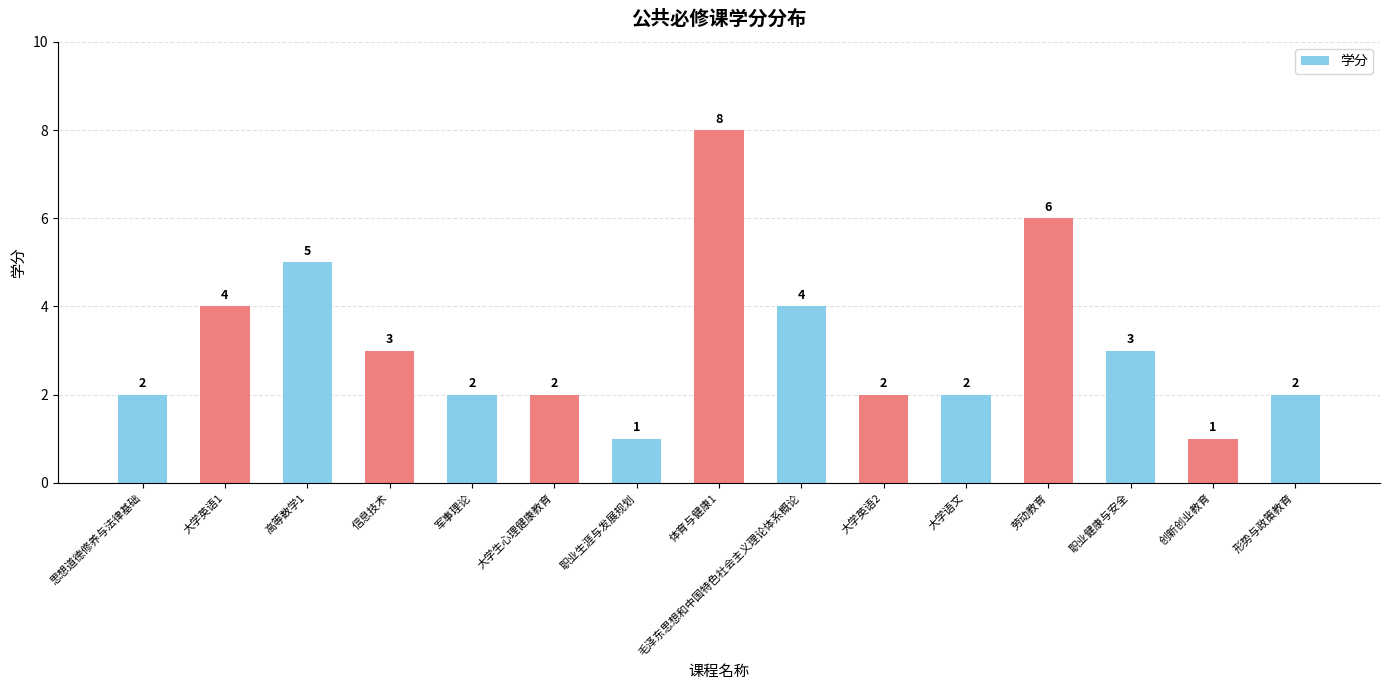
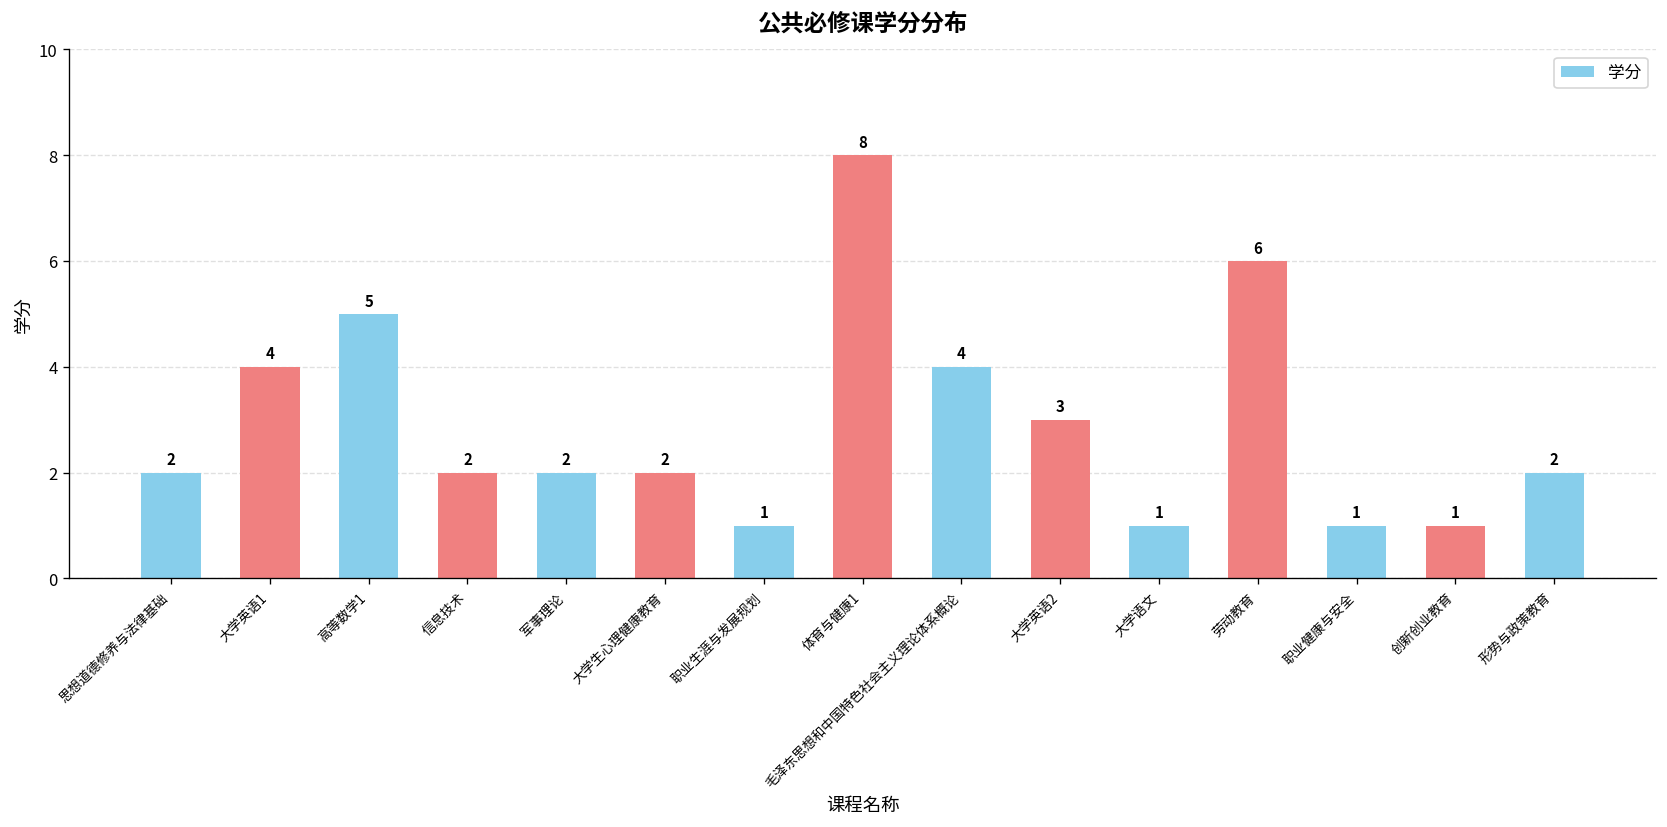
  {
    "思想道德修养与法律基础": 2,
    "大学英语1": 4,
    "高等数学1": 5,
-   "信息技术": 3,
+   "信息技术": 2,
    "军事理论": 2,
    "大学生心理健康教育": 2,
    "职业生涯与发展规划": 1,
    "体育与健康1": 8,
    "毛泽东思想和中国特色社会主义理论体系概论": 4,
-   "大学英语2": 2,
-   "大学语文": 2,
+   "大学英语2": 3,
+   "大学语文": 1,
    "劳动教育": 6,
-   "职业健康与安全": 3,
+   "职业健康与安全": 1,
    "创新创业教育": 1,
    "形势与政策教育": 2
  }
